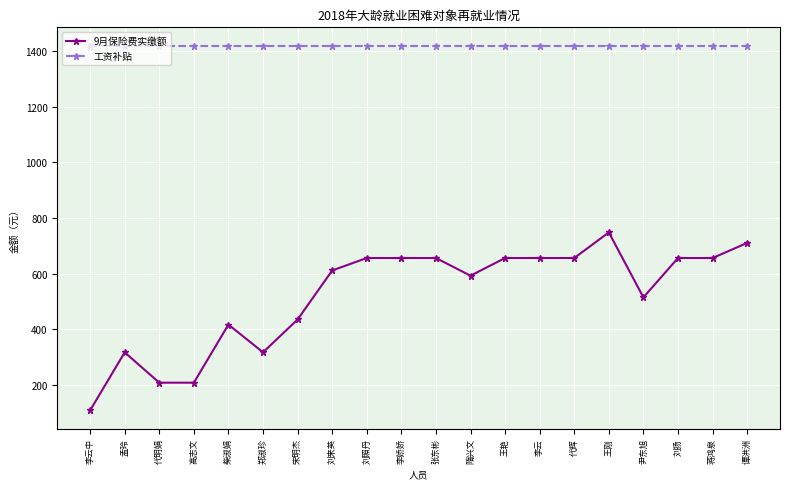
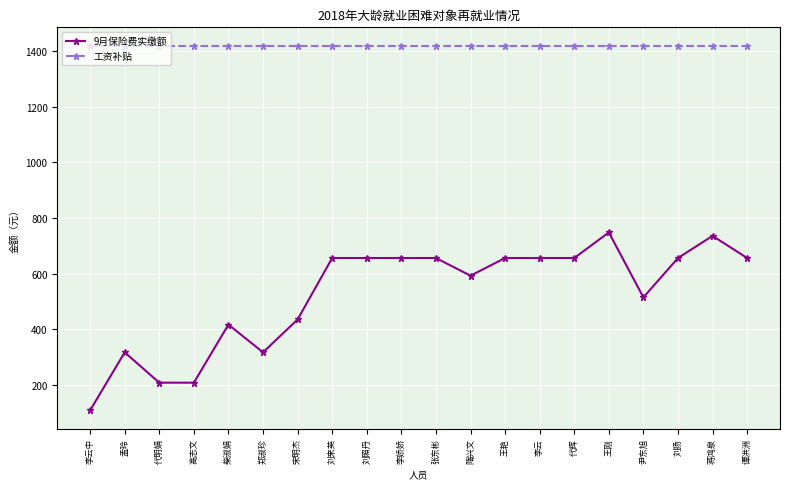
  {
    "9月保险费实缴额": {
      "李云中": 110,
      "孟玲": 320,
      "代明娟": 210,
      "高志文": 210,
      "柴淑娟": 420,
      "郑淑珍": 320,
      "宋明杰": 440,
-     "刘来英": 610,
+     "刘来英": 660,
      "刘照丹": 660,
      "李娇娇": 660,
      "张东彬": 660,
      "隋兴文": 590,
      "王艳": 660,
      "李云": 660,
      "代辉": 660,
      "王刚": 750,
      "尹东旭": 520,
      "刘扬": 660,
-     "蒋鸿泉": 660,
-     "谭洪洲": 710
+     "蒋鸿泉": 740,
+     "谭洪洲": 660
    },
    "工资补贴": {
      "高志文": 1420,
      "柴淑娟": 1420,
      "郑淑珍": 1420,
      "宋明杰": 1420,
      "刘来英": 1420,
      "刘照丹": 1420,
      "李娇娇": 1420,
      "张东彬": 1420,
      "隋兴文": 1420,
      "王艳": 1420,
      "李云": 1420,
      "代辉": 1420,
      "王刚": 1420,
      "尹东旭": 1420,
      "刘扬": 1420,
      "蒋鸿泉": 1420,
      "谭洪洲": 1420
    }
  }
